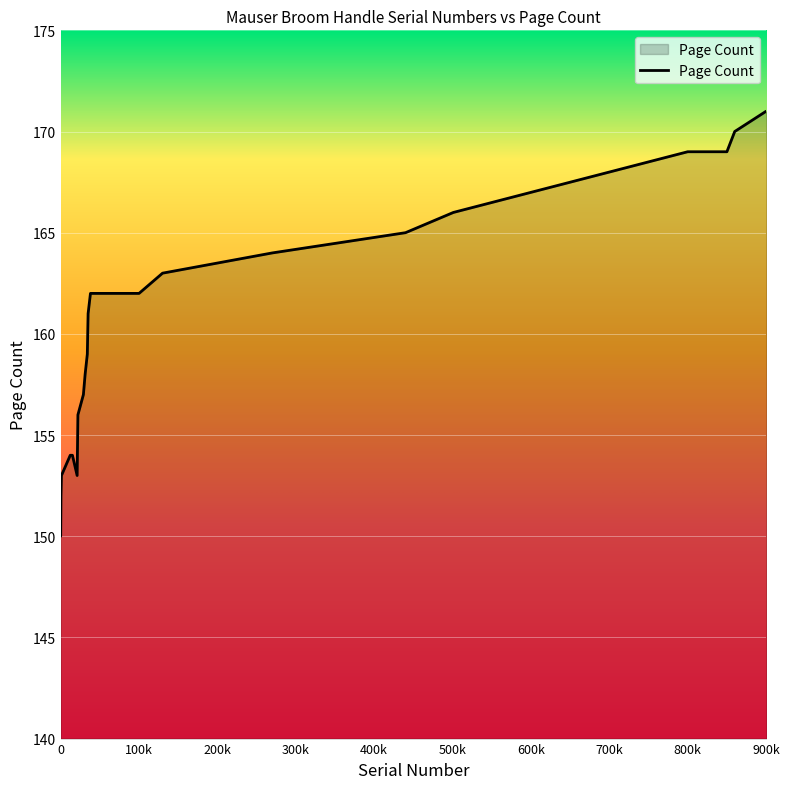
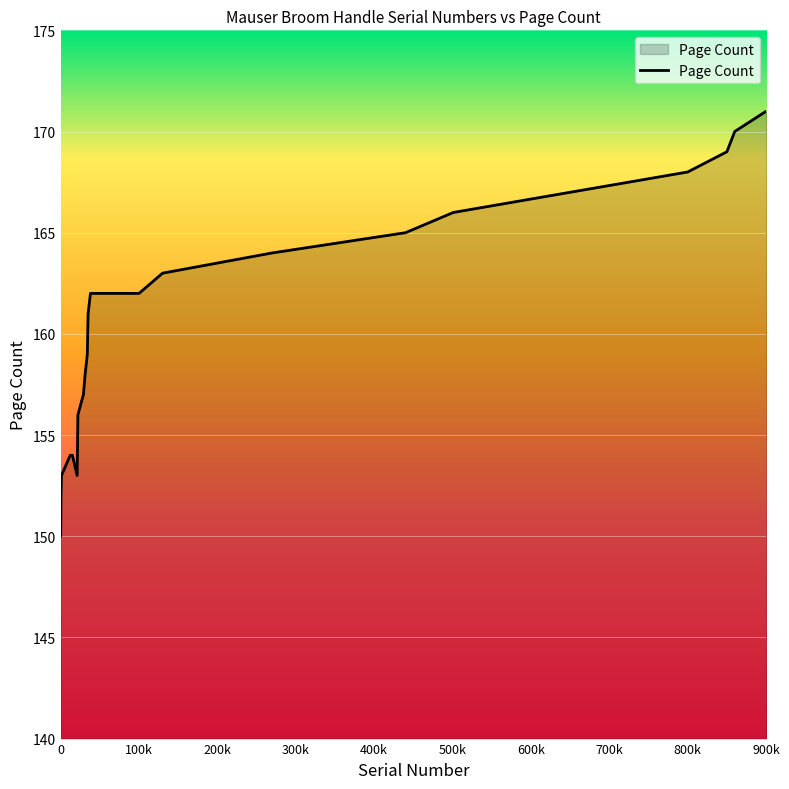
  {
    "100k": 162,
-   "800k": 169,
+   "800k": 168,
    "900k": 171
  }
